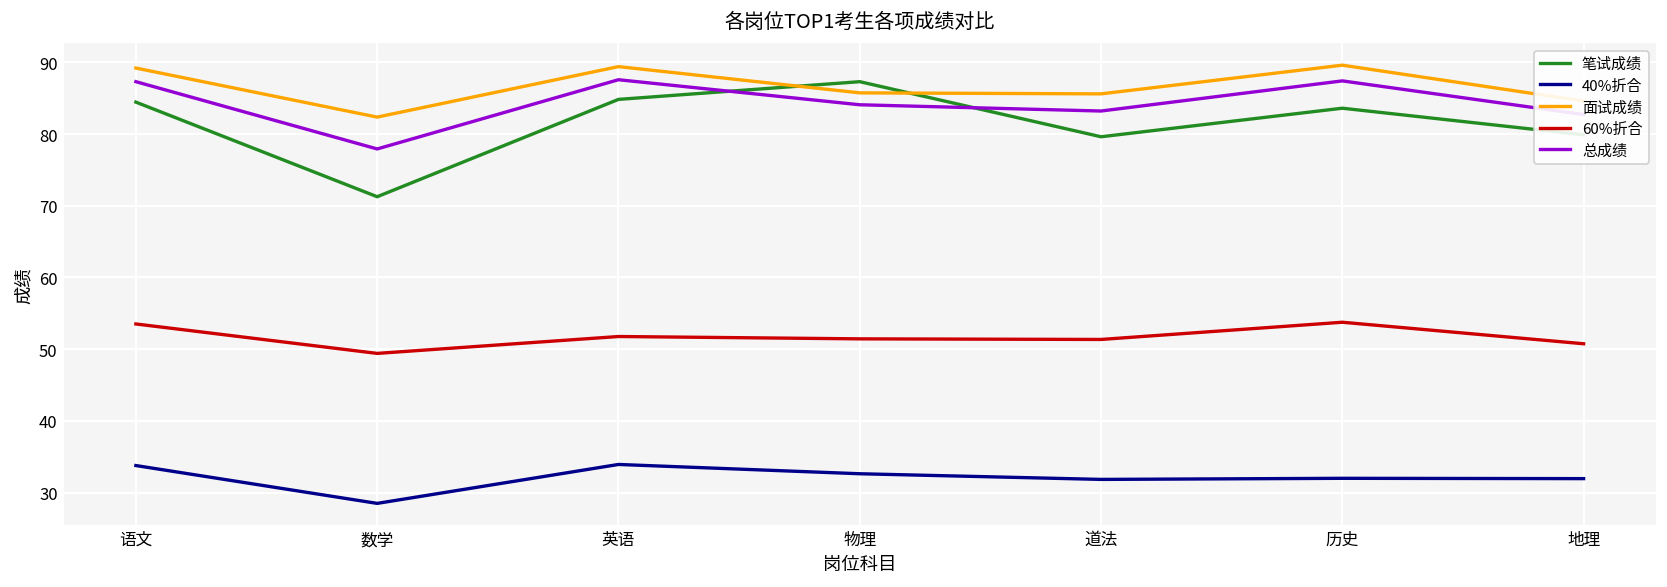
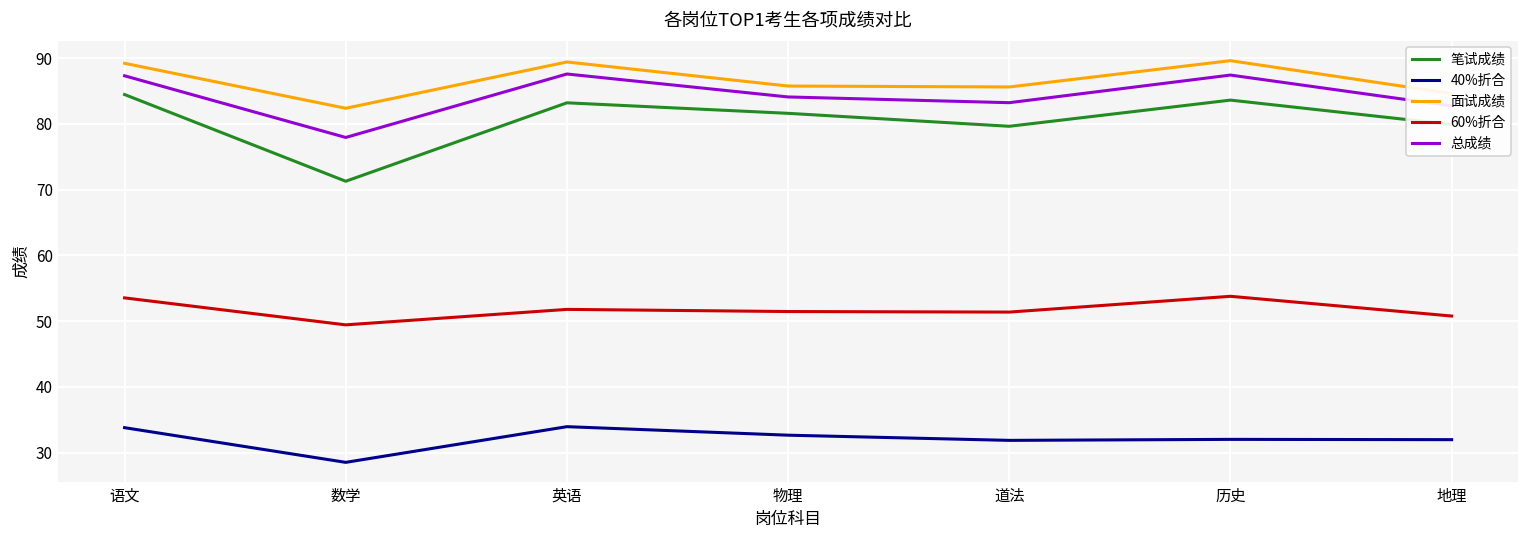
  {
    "笔试成绩": {
      "语文": 84,
      "数学": 71,
-     "英语": 85,
-     "物理": 87,
+     "英语": 83,
+     "物理": 82,
      "道法": 80,
      "历史": 84
    },
    "40%折合": {
      "语文": 34,
      "数学": 29,
      "英语": 34,
      "物理": 33,
      "道法": 32,
      "历史": 32,
      "地理": 32
    },
    "面试成绩": {
      "语文": 89,
      "数学": 82,
      "英语": 89,
      "物理": 86,
      "道法": 86,
      "历史": 90
    },
    "60%折合": {
      "语文": 54,
      "数学": 49,
      "英语": 52,
      "物理": 51,
      "道法": 51,
      "历史": 54,
      "地理": 51
    },
    "总成绩": {
      "语文": 87,
      "数学": 78,
      "英语": 88,
      "物理": 84,
      "道法": 83,
      "历史": 87
    }
  }
